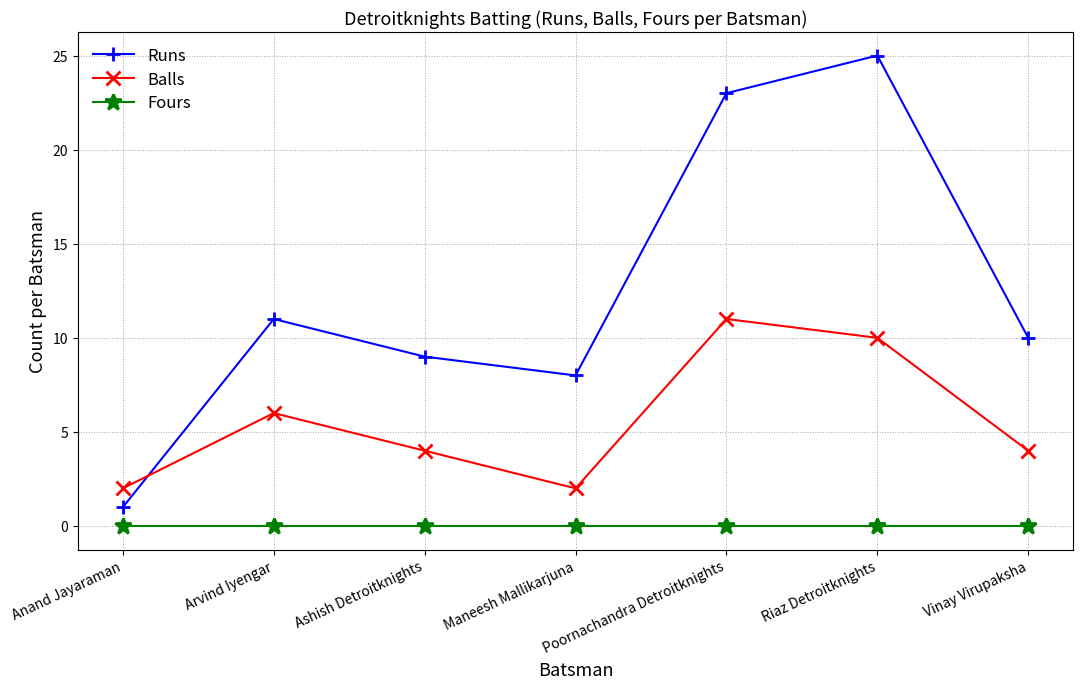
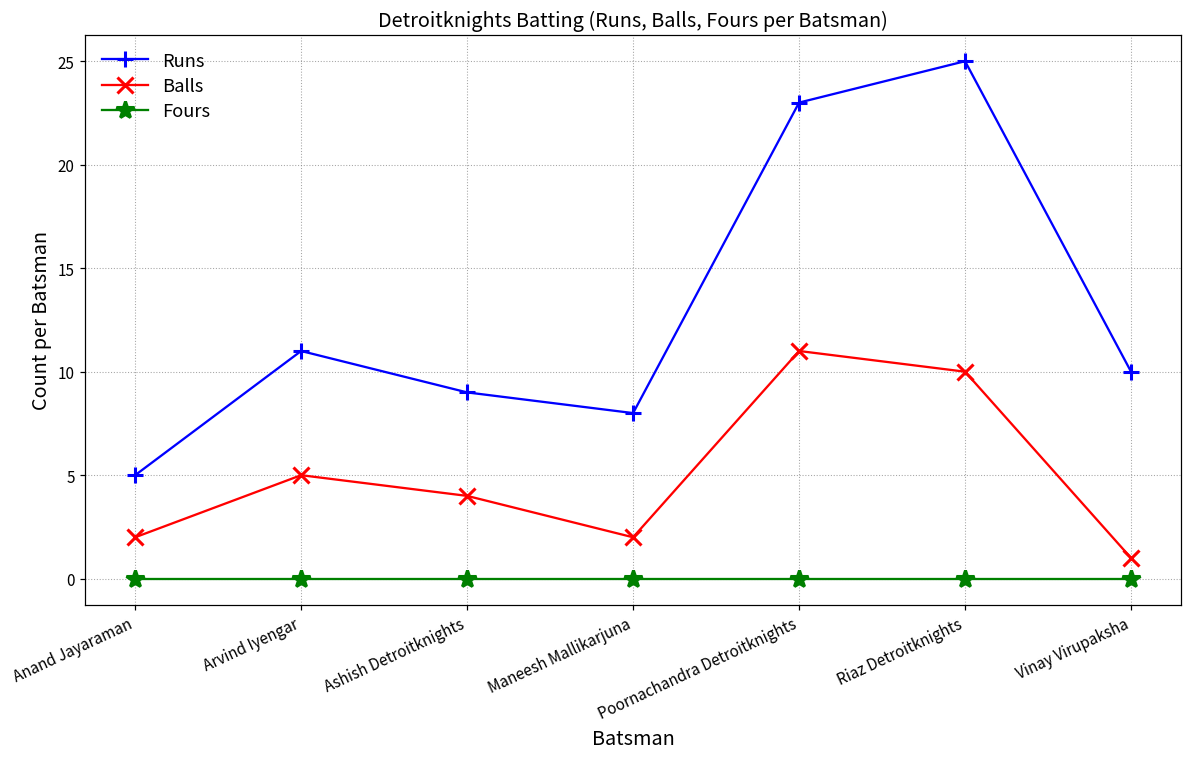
  {
    "Runs": {
-     "Anand Jayaraman": 1,
+     "Anand Jayaraman": 5,
      "Arvind Iyengar": 11,
      "Ashish Detroitknights": 9,
      "Maneesh Mallikarjuna": 8,
      "Poornachandra Detroitknights": 23,
      "Riaz Detroitknights": 25,
      "Vinay Virupaksha": 10
    },
    "Balls": {
      "Anand Jayaraman": 2,
-     "Arvind Iyengar": 6,
+     "Arvind Iyengar": 5,
      "Ashish Detroitknights": 4,
      "Maneesh Mallikarjuna": 2,
      "Poornachandra Detroitknights": 11,
      "Riaz Detroitknights": 10,
-     "Vinay Virupaksha": 4
+     "Vinay Virupaksha": 1
    },
    "Fours": {
      "Anand Jayaraman": 0,
      "Arvind Iyengar": 0,
      "Ashish Detroitknights": 0,
      "Maneesh Mallikarjuna": 0,
      "Poornachandra Detroitknights": 0,
      "Riaz Detroitknights": 0,
      "Vinay Virupaksha": 0
    }
  }
